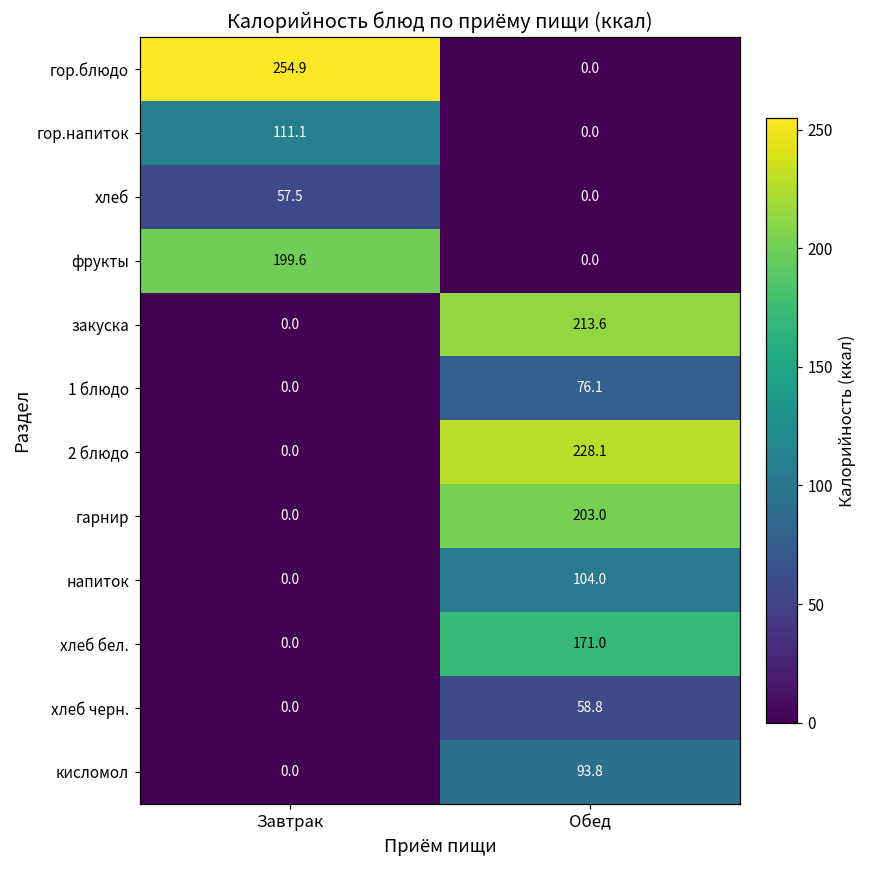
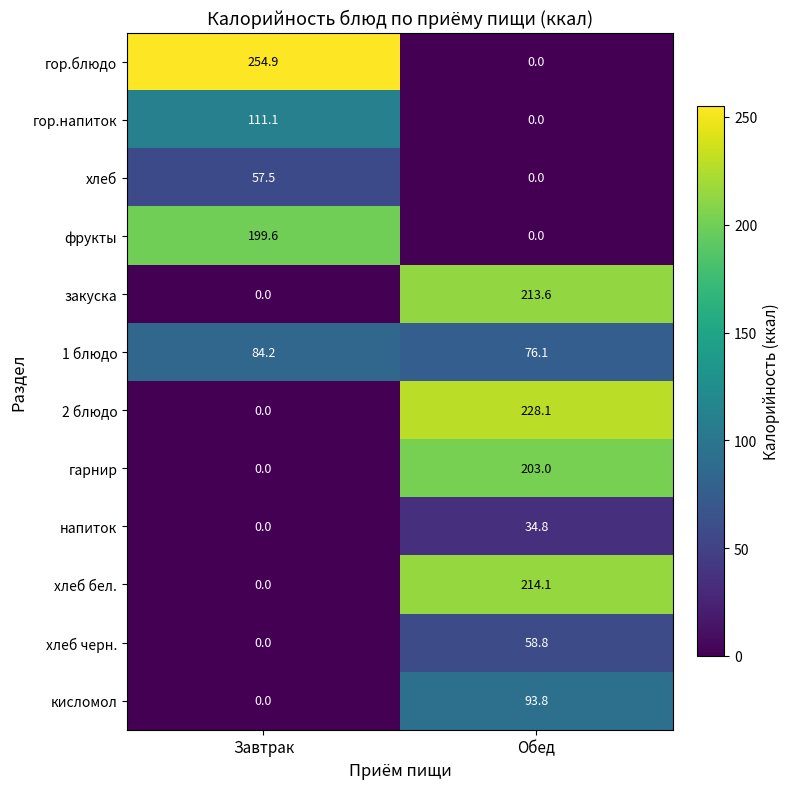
  {
    "гор.блюдо": {
      "Завтрак": 254.9,
      "Обед": 0.0
    },
    "гор.напиток": {
      "Завтрак": 111.1,
      "Обед": 0.0
    },
    "хлеб": {
      "Завтрак": 57.5,
      "Обед": 0.0
    },
    "фрукты": {
      "Завтрак": 199.6,
      "Обед": 0.0
    },
    "закуска": {
      "Завтрак": 0.0,
      "Обед": 213.6
    },
    "1 блюдо": {
-     "Завтрак": 0.0,
+     "Завтрак": 84.2,
      "Обед": 76.1
    },
    "2 блюдо": {
      "Завтрак": 0.0,
      "Обед": 228.1
    },
    "гарнир": {
      "Завтрак": 0.0,
      "Обед": 203.0
    },
    "напиток": {
      "Завтрак": 0.0,
-     "Обед": 104.0
+     "Обед": 34.8
    },
    "хлеб бел.": {
      "Завтрак": 0.0,
-     "Обед": 171.0
+     "Обед": 214.1
    },
    "хлеб черн.": {
      "Завтрак": 0.0,
      "Обед": 58.8
    },
    "кисломол": {
      "Завтрак": 0.0,
      "Обед": 93.8
    }
  }
